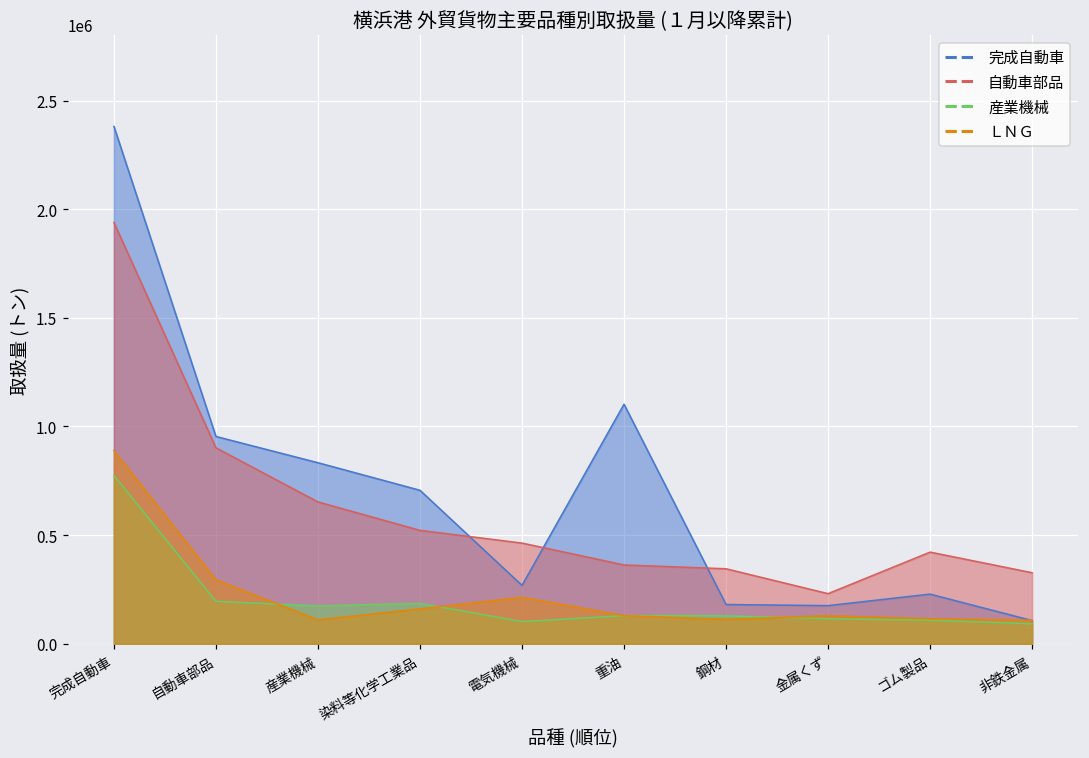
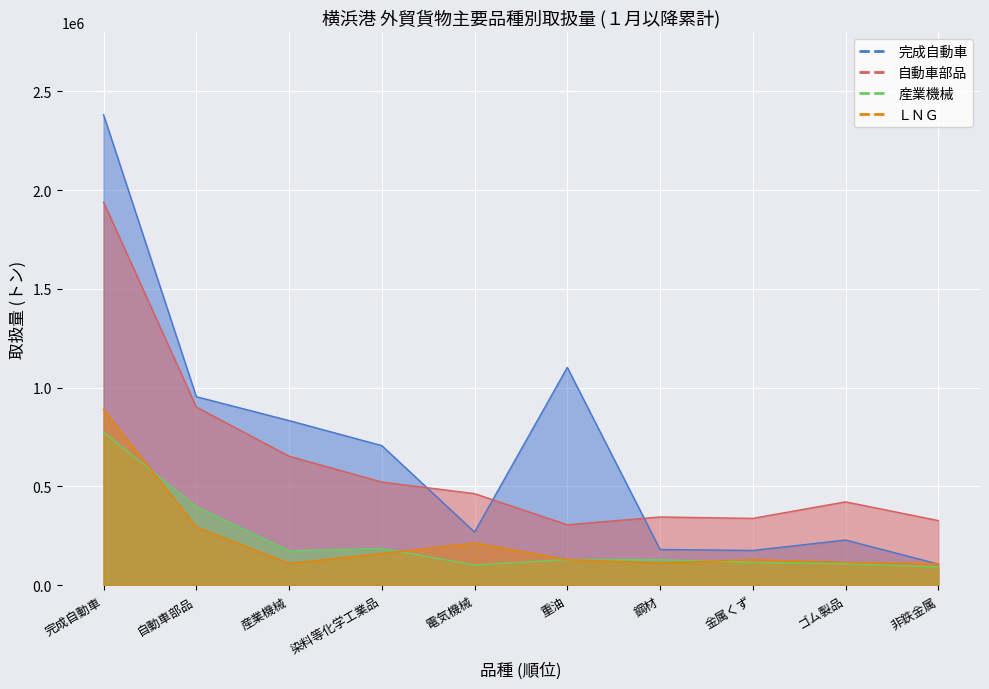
  {
    "完成自動車": {
      "完成自動車": 2380000,
      "自動車部品": 950000,
      "産業機械": 830000,
      "染料等化学工業品": 710000,
      "電気機械": 270000,
      "重油": 1100000,
      "鋼材": 180000,
      "金属くず": 180000,
      "ゴム製品": 230000
    },
    "自動車部品": {
      "完成自動車": 1940000,
      "自動車部品": 900000,
      "産業機械": 650000,
      "染料等化学工業品": 520000,
      "電気機械": 460000,
-     "重油": 360000,
+     "重油": 310000,
      "鋼材": 350000,
-     "金属くず": 230000,
+     "金属くず": 340000,
      "ゴム製品": 420000,
      "非鉄金属": 330000
    },
    "産業機械": {
      "完成自動車": 770000,
-     "自動車部品": 200000,
+     "自動車部品": 400000,
      "産業機械": 170000,
      "染料等化学工業品": 190000,
      "電気機械": 100000,
      "鋼材": 130000,
      "金属くず": 120000,
      "非鉄金属": 90000
    },
    "ＬＮＧ": {
      "完成自動車": 890000,
      "自動車部品": 290000,
      "産業機械": 110000,
      "染料等化学工業品": 160000,
      "電気機械": 210000,
      "鋼材": 110000,
      "金属くず": 130000
    }
  }
